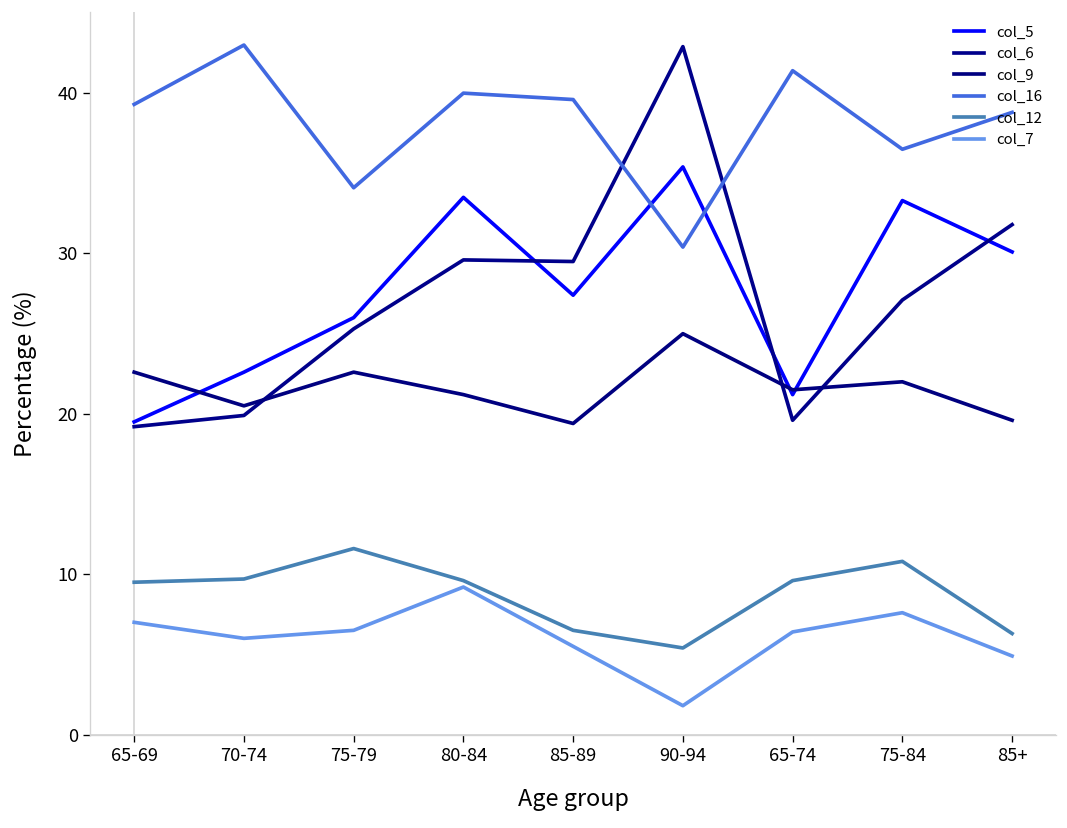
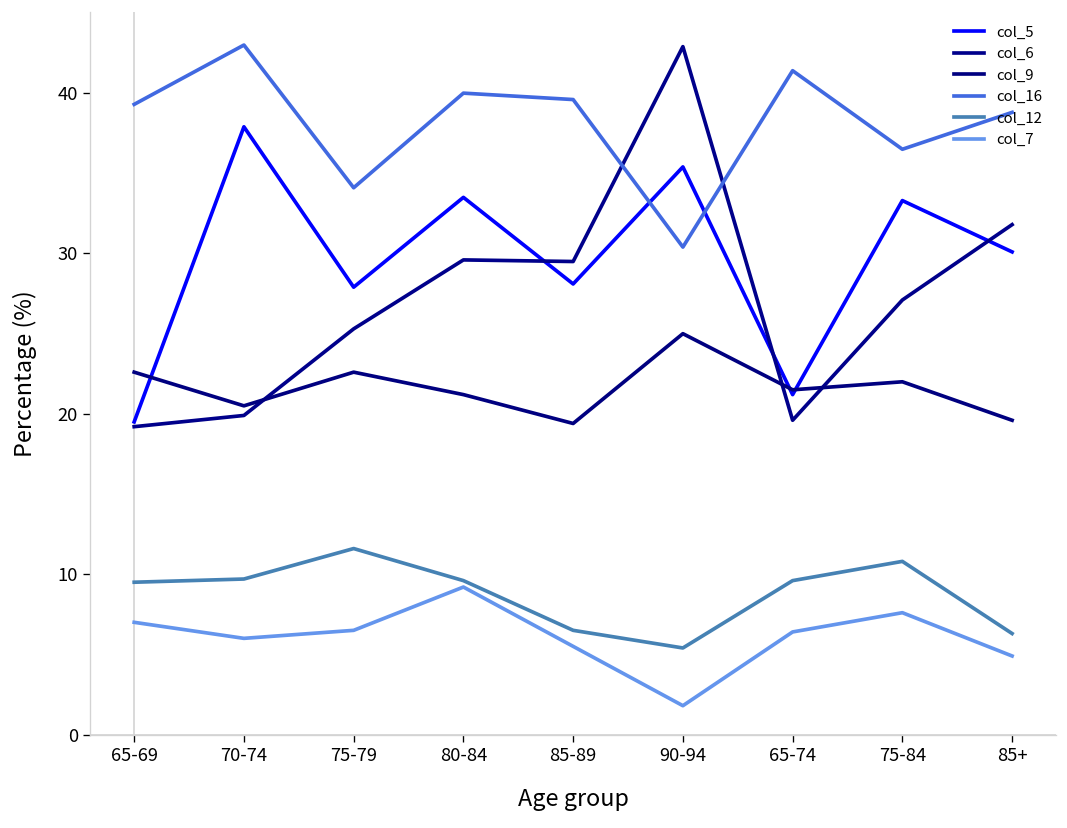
  {
    "col_5": {
      "65-69": 19.5,
-     "70-74": 22.6,
-     "75-79": 26.0,
+     "70-74": 37.9,
+     "75-79": 27.9,
      "80-84": 33.5,
-     "85-89": 27.4,
+     "85-89": 28.1,
      "90-94": 35.4,
      "65-74": 21.2,
      "75-84": 33.3,
      "85+": 30.1
    }
  }
